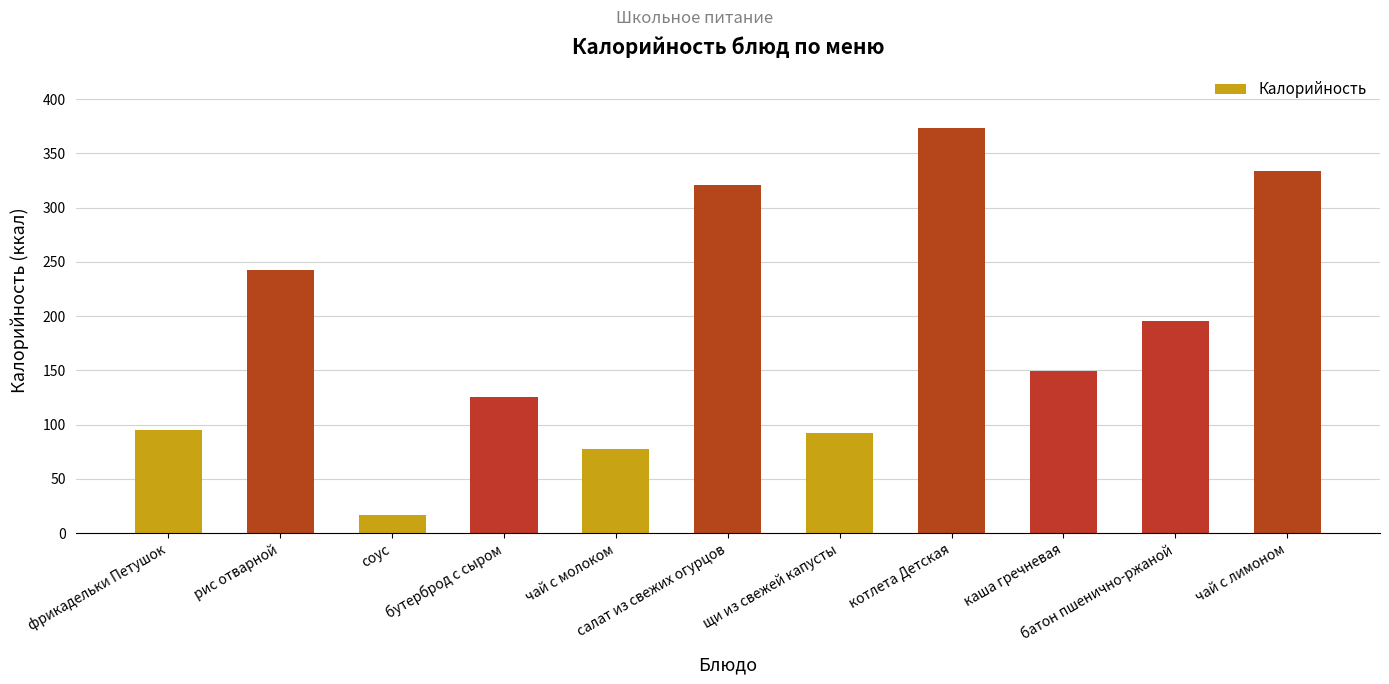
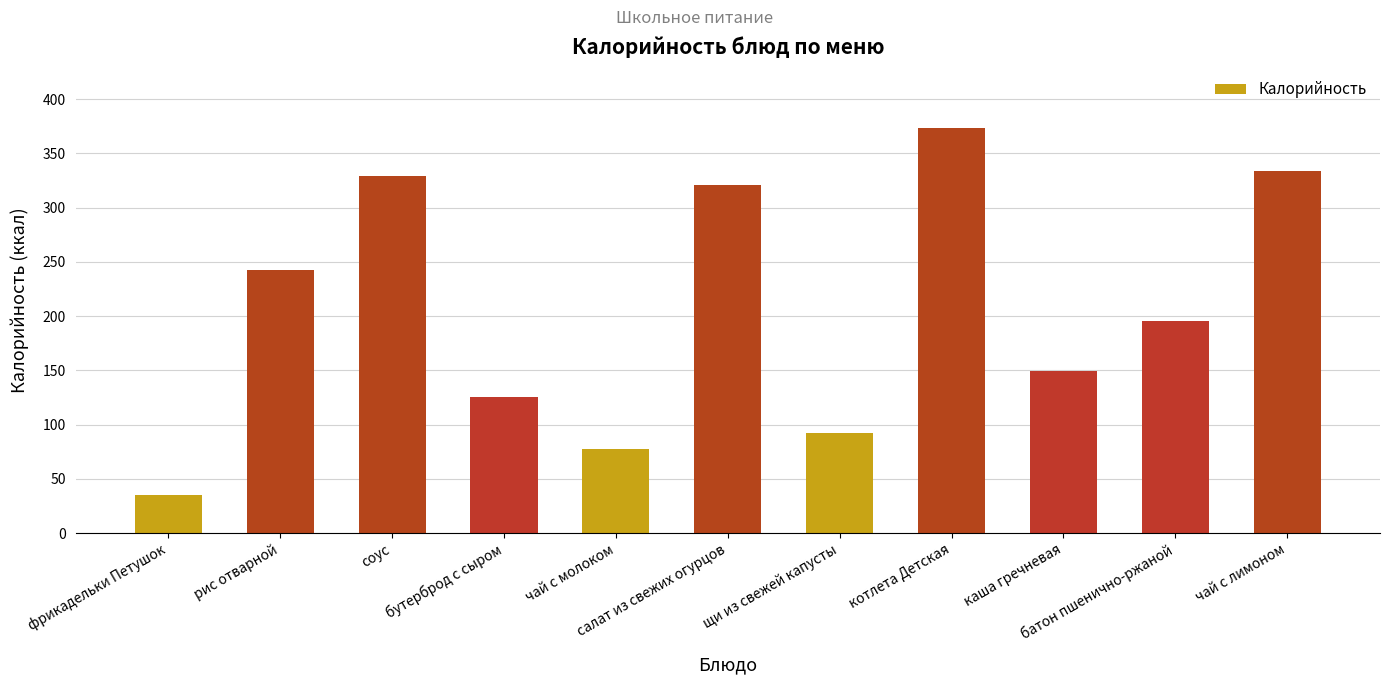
  {
-   "фрикадельки Петушок": 95,
+   "фрикадельки Петушок": 35,
    "рис отварной": 242,
-   "соус": 17,
+   "соус": 329,
    "бутерброд с сыром": 125,
    "чай с молоком": 77,
    "салат из свежих огурцов": 321,
    "щи из свежей капусты": 92,
    "котлета Детская": 373,
    "каша гречневая": 149,
    "батон пшенично-ржаной": 195,
    "чай с лимоном": 334
  }
